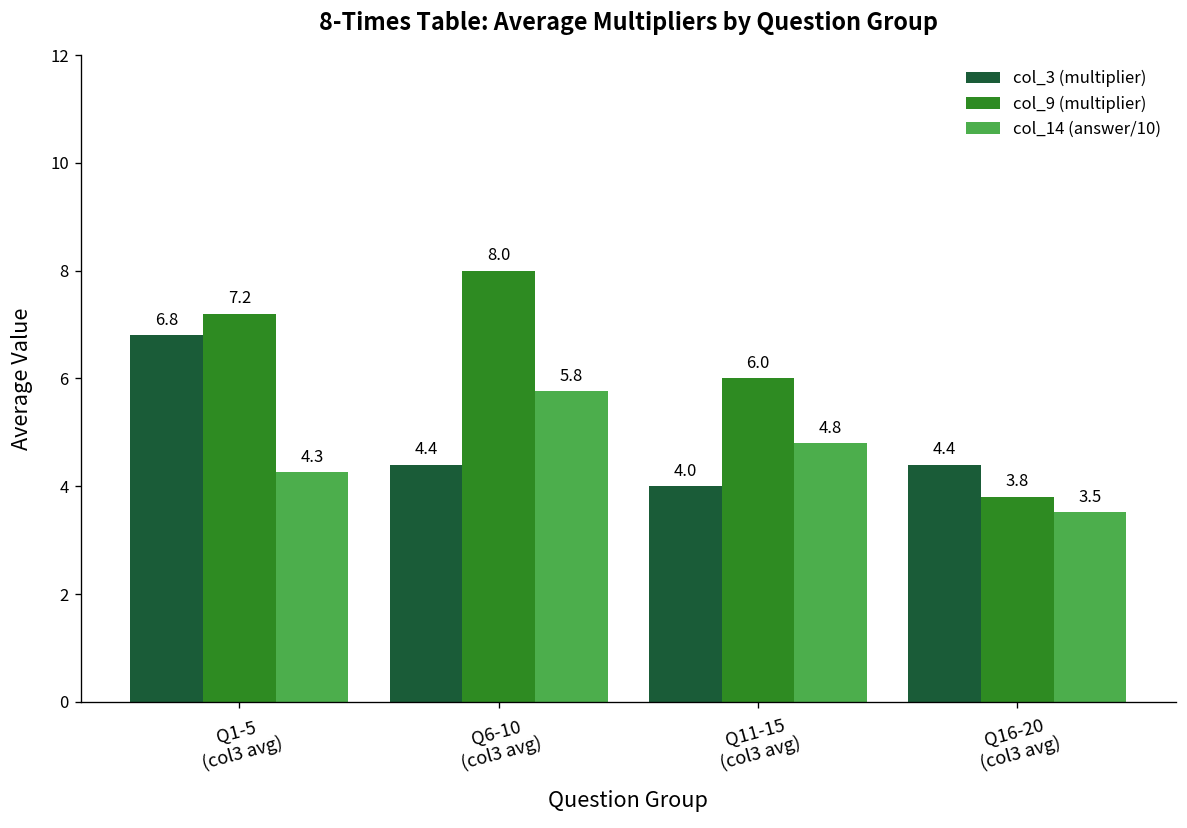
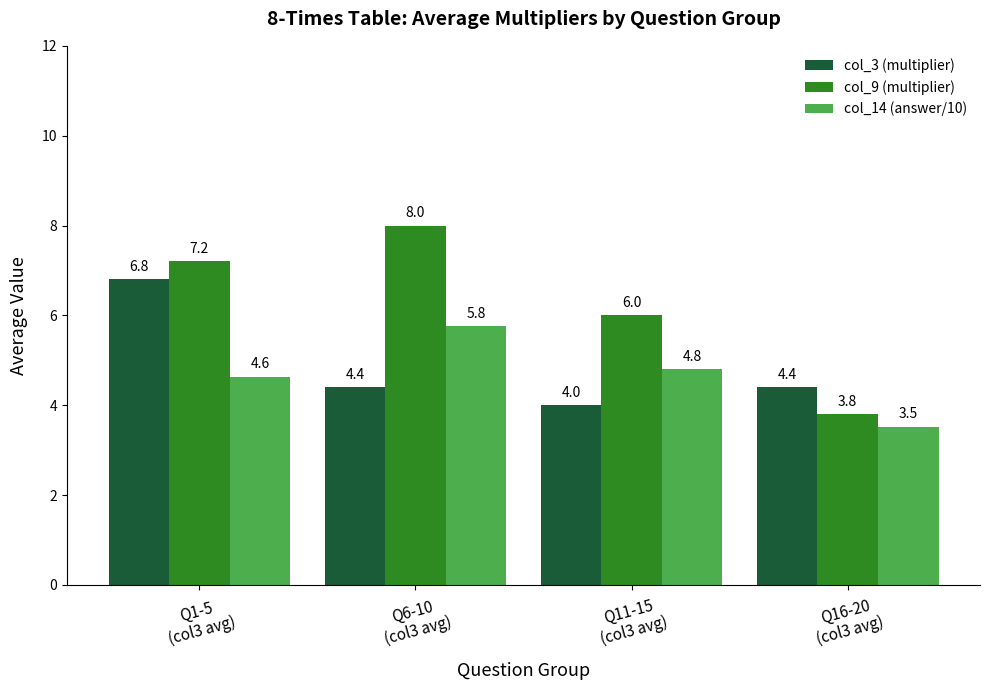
  {
    "col_14 (answer/10)": {
-     "Q1-5 (col3 avg)": 4.3,
+     "Q1-5 (col3 avg)": 4.6,
      "Q6-10 (col3 avg)": 5.8,
      "Q11-15 (col3 avg)": 4.8,
      "Q16-20 (col3 avg)": 3.5
    }
  }
